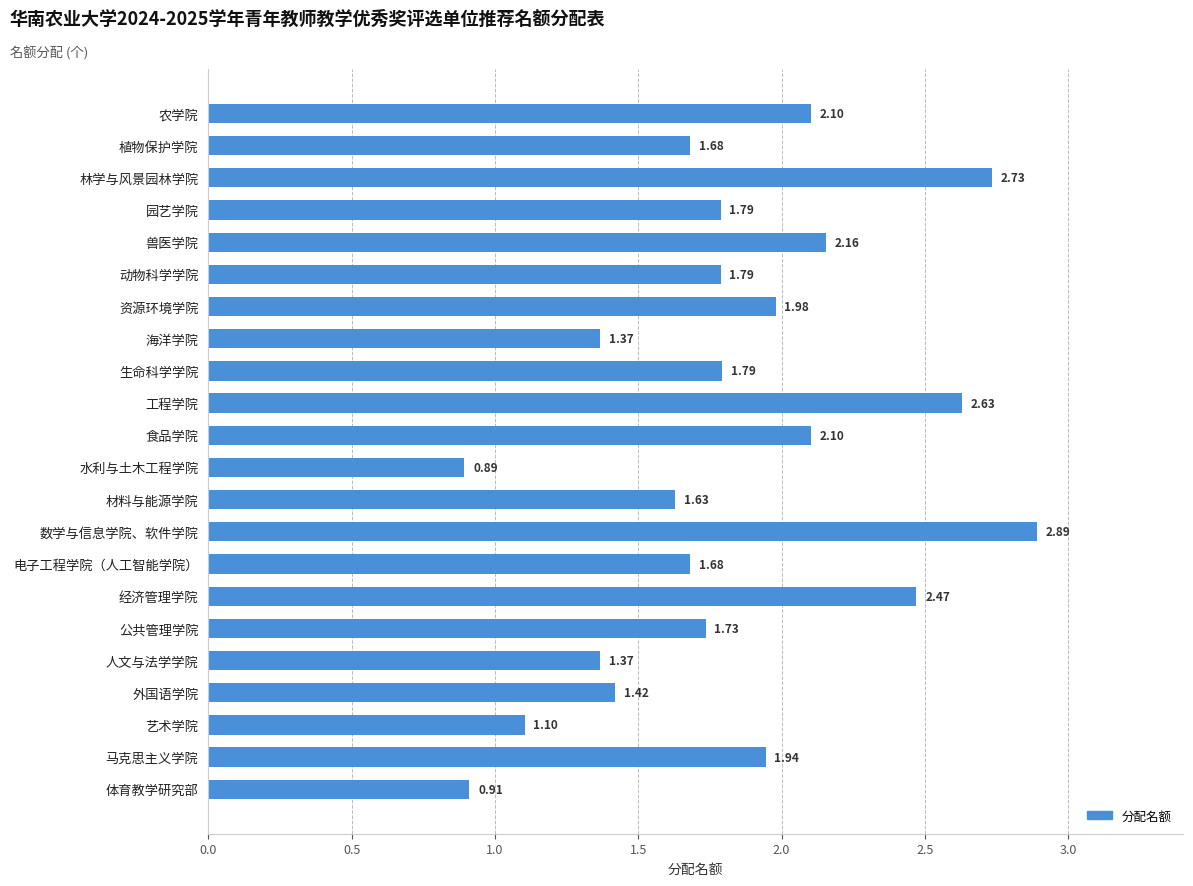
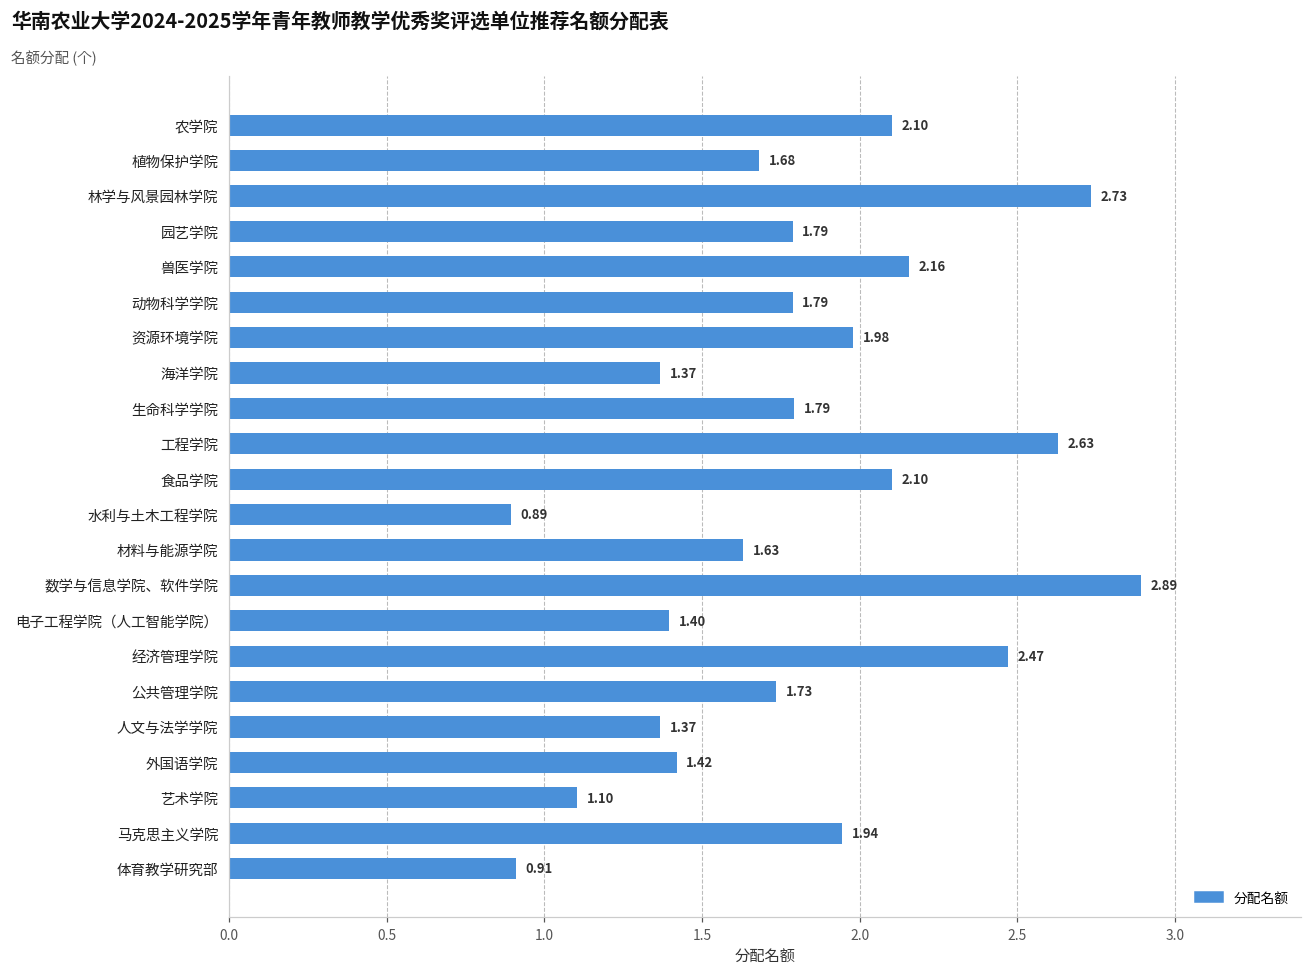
  {
    "农学院": 2.10,
    "植物保护学院": 1.68,
    "林学与风景园林学院": 2.73,
    "园艺学院": 1.79,
    "兽医学院": 2.16,
    "动物科学学院": 1.79,
    "资源环境学院": 1.98,
    "海洋学院": 1.37,
    "生命科学学院": 1.79,
    "工程学院": 2.63,
    "食品学院": 2.10,
    "水利与土木工程学院": 0.89,
    "材料与能源学院": 1.63,
    "数学与信息学院、软件学院": 2.89,
-   "电子工程学院（人工智能学院）": 1.68,
+   "电子工程学院（人工智能学院）": 1.40,
    "经济管理学院": 2.47,
    "公共管理学院": 1.73,
    "人文与法学学院": 1.37,
    "外国语学院": 1.42,
    "艺术学院": 1.10,
    "马克思主义学院": 1.94,
    "体育教学研究部": 0.91
  }
